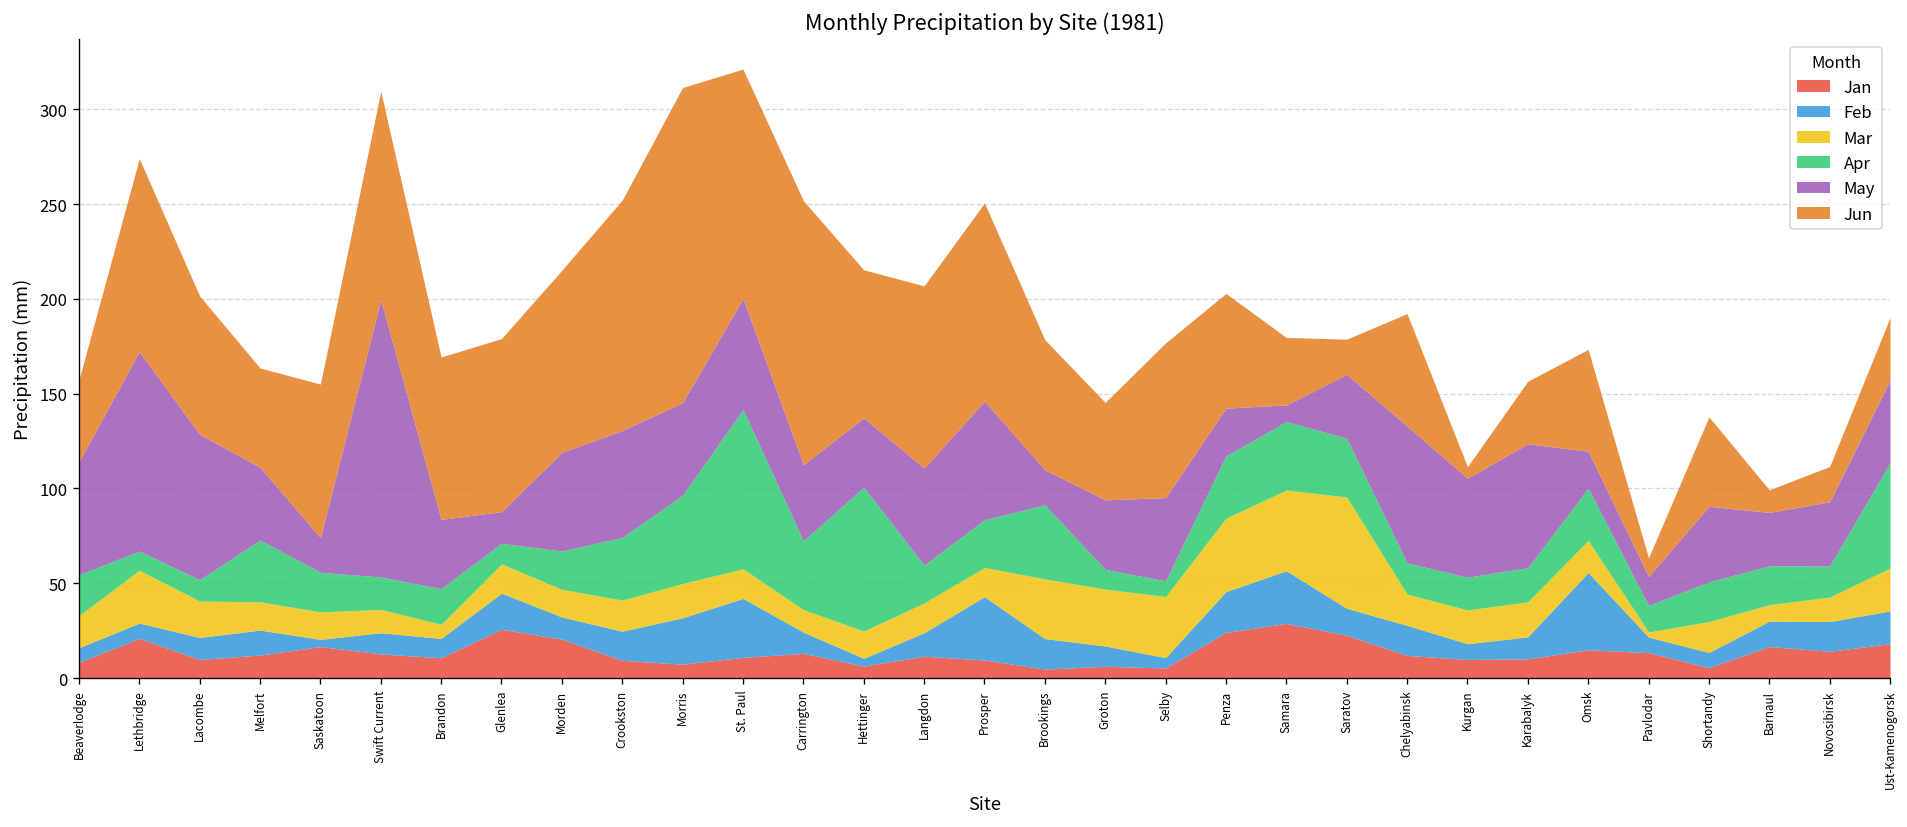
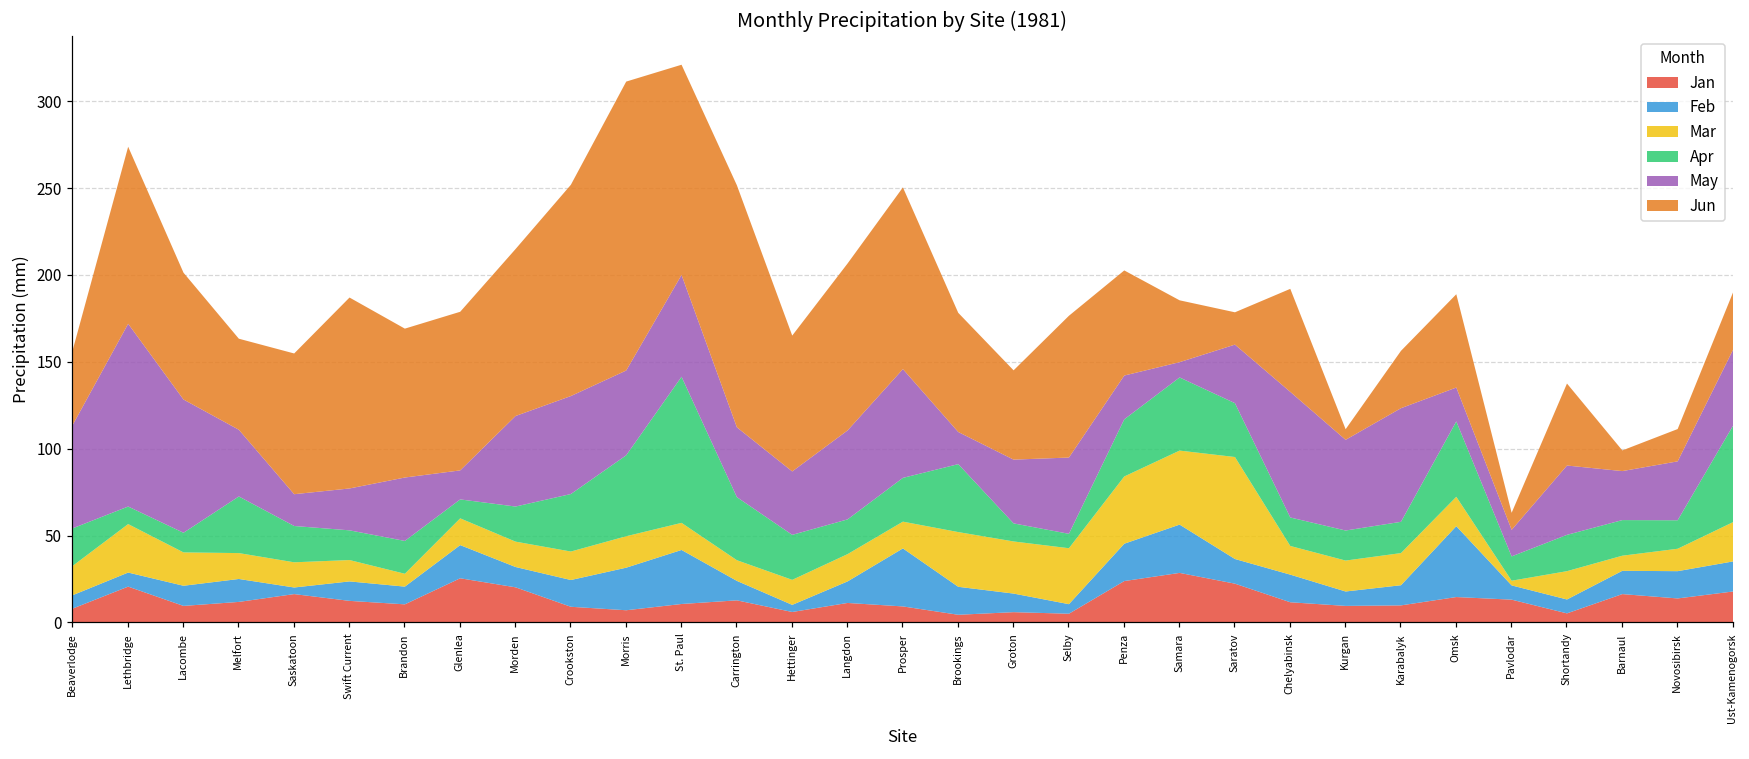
  {
    "Feb": {
      "Beaverlodge": 8,
      "Lethbridge": 8,
      "Lacombe": 12,
      "Melfort": 13,
      "Saskatoon": 4,
      "Swift Current": 11,
      "Brandon": 10,
      "Glenlea": 19,
      "Morden": 12,
      "Crookston": 15,
      "Morris": 25,
      "St. Paul": 31,
      "Carrington": 11,
      "Hettinger": 4,
      "Langdon": 12,
      "Prosper": 33,
      "Brookings": 16,
      "Groton": 11,
      "Selby": 6,
      "Penza": 22,
      "Samara": 28,
      "Saratov": 14,
      "Chelyabinsk": 16,
      "Kurgan": 8,
      "Karabalyk": 12,
      "Omsk": 41,
      "Pavlodar": 8,
      "Shortandy": 8,
      "Barnaul": 13,
      "Novosibirsk": 16,
      "Ust-Kamenogorsk": 17
    },
    "Mar": {
      "Beaverlodge": 17,
      "Lethbridge": 28,
      "Lacombe": 19,
      "Melfort": 15,
      "Saskatoon": 15,
      "Swift Current": 12,
      "Brandon": 7,
      "Glenlea": 15,
      "Morden": 15,
      "Crookston": 16,
      "Morris": 18,
      "St. Paul": 16,
      "Carrington": 12,
      "Hettinger": 14,
      "Langdon": 16,
      "Prosper": 15,
      "Brookings": 31,
      "Groton": 30,
      "Selby": 32,
      "Penza": 39,
      "Samara": 43,
      "Saratov": 59,
      "Chelyabinsk": 16,
      "Kurgan": 18,
      "Karabalyk": 19,
      "Omsk": 17,
      "Pavlodar": 3,
      "Shortandy": 16,
      "Barnaul": 9,
      "Novosibirsk": 13,
      "Ust-Kamenogorsk": 23
    },
    "Apr": {
      "Beaverlodge": 22,
      "Lethbridge": 10,
      "Lacombe": 11,
      "Melfort": 33,
      "Saskatoon": 21,
      "Swift Current": 17,
      "Brandon": 19,
      "Glenlea": 11,
      "Morden": 20,
      "Crookston": 33,
      "Morris": 47,
      "St. Paul": 84,
      "Carrington": 36,
-     "Hettinger": 76,
+     "Hettinger": 26,
      "Langdon": 20,
      "Prosper": 25,
      "Brookings": 39,
      "Groton": 10,
      "Selby": 8,
      "Penza": 33,
-     "Samara": 36,
+     "Samara": 42,
      "Saratov": 31,
      "Chelyabinsk": 16,
      "Kurgan": 17,
      "Karabalyk": 18,
-     "Omsk": 28,
+     "Omsk": 43,
      "Pavlodar": 14,
      "Shortandy": 21,
      "Barnaul": 21,
      "Novosibirsk": 16,
      "Ust-Kamenogorsk": 55
    },
    "May": {
      "Beaverlodge": 60,
      "Lethbridge": 105,
      "Lacombe": 77,
      "Melfort": 38,
      "Saskatoon": 18,
-     "Swift Current": 146,
+     "Swift Current": 24,
      "Brandon": 36,
      "Glenlea": 17,
      "Morden": 52,
      "Crookston": 56,
      "Morris": 49,
      "St. Paul": 59,
      "Carrington": 40,
      "Hettinger": 36,
      "Langdon": 51,
      "Prosper": 63,
      "Brookings": 19,
      "Groton": 37,
      "Selby": 44,
      "Penza": 25,
      "Samara": 9,
      "Saratov": 34,
      "Chelyabinsk": 72,
      "Kurgan": 52,
      "Karabalyk": 65,
      "Omsk": 20,
      "Pavlodar": 15,
      "Shortandy": 40,
      "Barnaul": 28,
      "Novosibirsk": 34,
      "Ust-Kamenogorsk": 44
    }
  }
